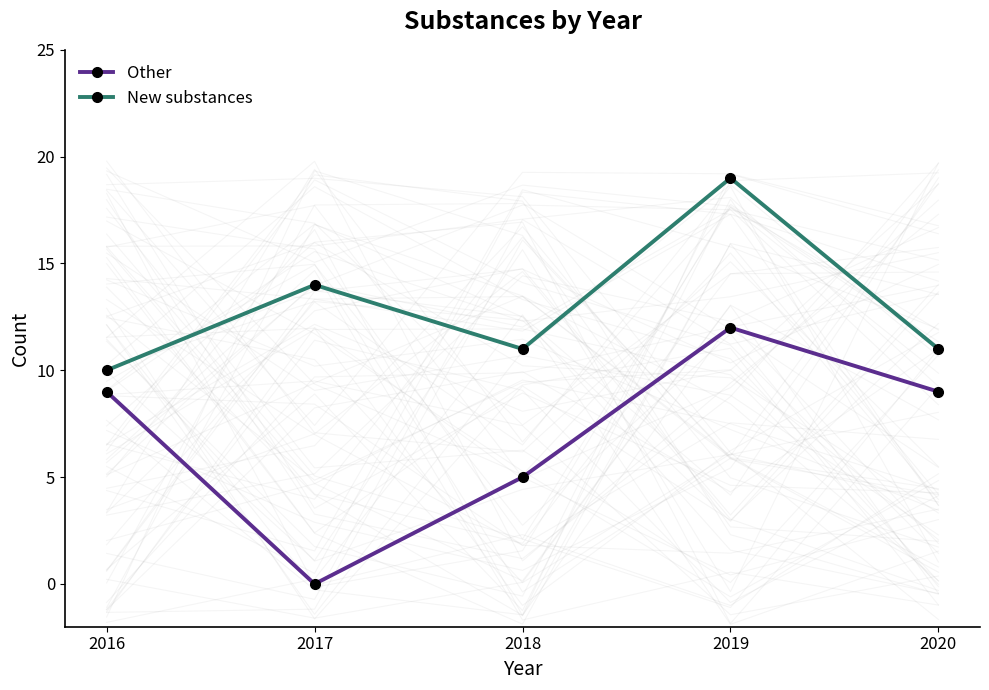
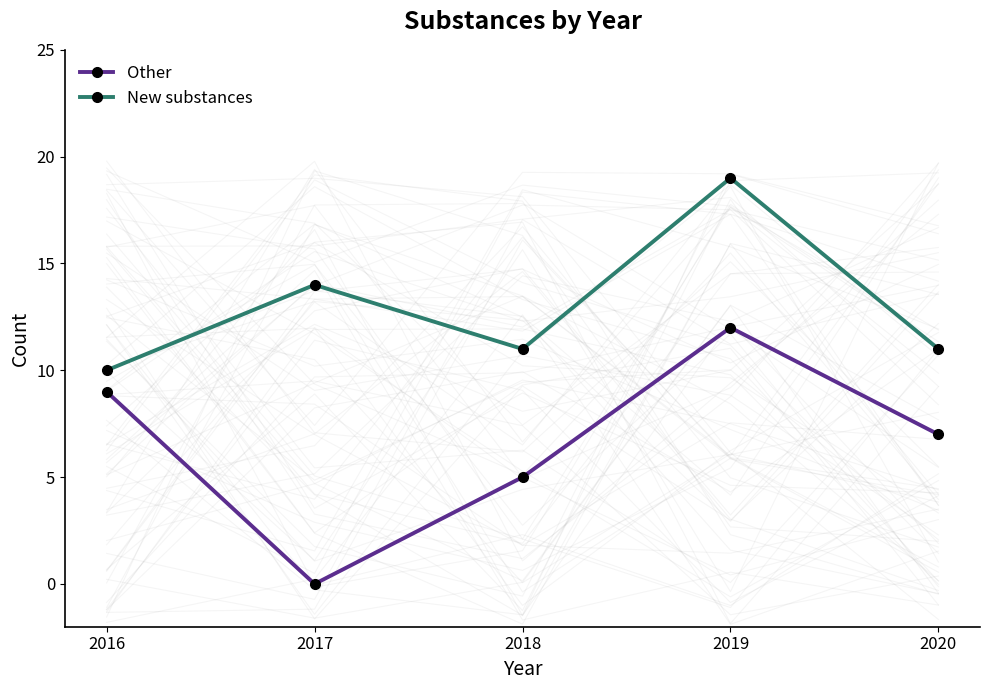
  {
    "Other": {
-     "2020": 9
+     "2020": 7
    },
    "New substances": {
      "2019": 19
    }
  }
